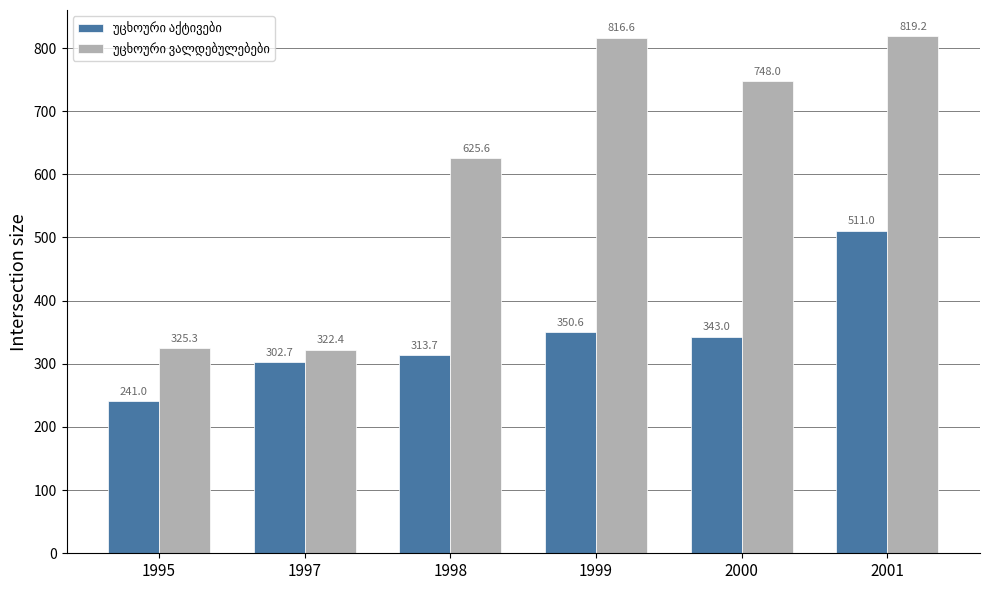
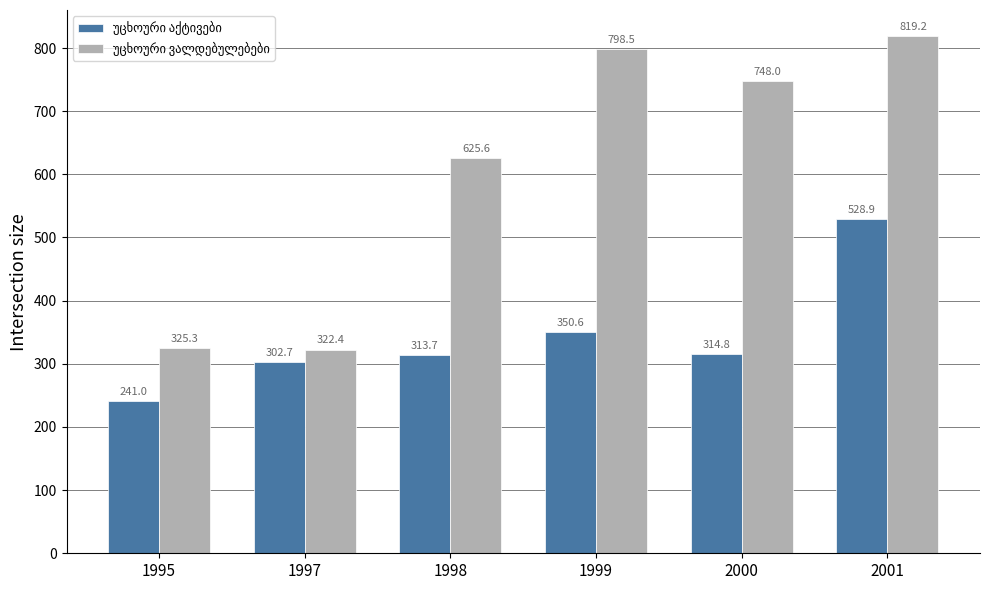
  {
    "უცხოური აქტივები": {
      "1995": 241.0,
      "1997": 302.7,
      "1998": 313.7,
      "1999": 350.6,
-     "2000": 343.0,
-     "2001": 511.0
+     "2000": 314.8,
+     "2001": 528.9
    },
    "უცხოური ვალდებულებები": {
      "1995": 325.3,
      "1997": 322.4,
      "1998": 625.6,
-     "1999": 816.6,
+     "1999": 798.5,
      "2000": 748.0,
      "2001": 819.2
    }
  }
